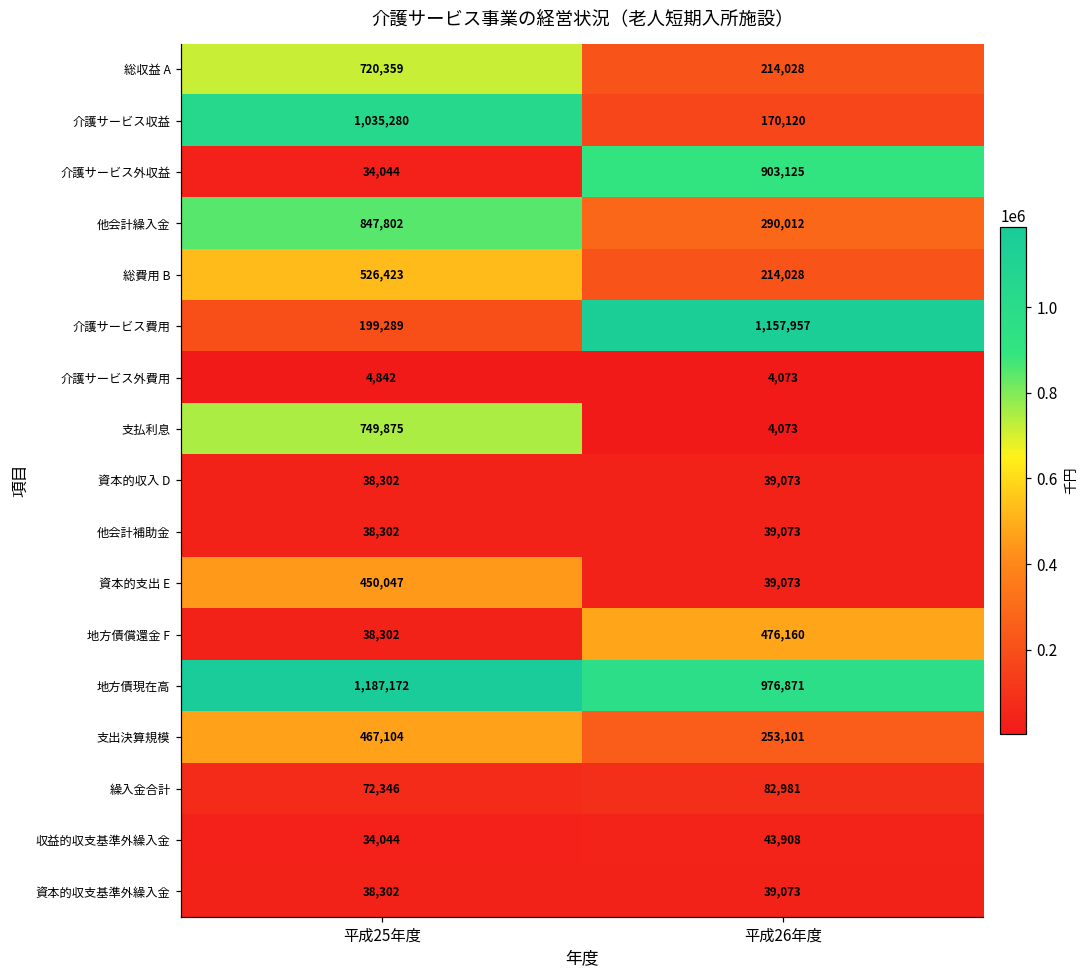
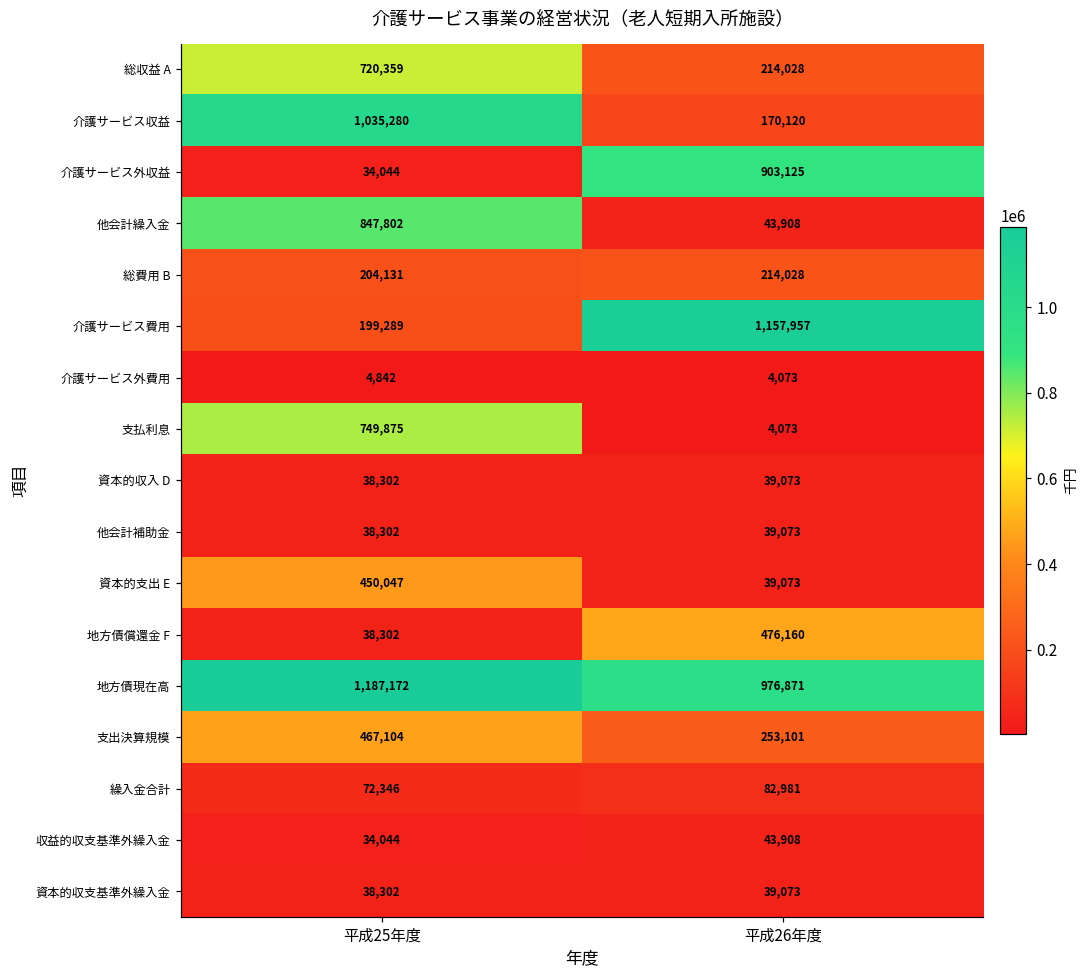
  {
    "総収益 A": {
      "平成25年度": "720,359",
      "平成26年度": "214,028"
    },
    "介護サービス収益": {
      "平成25年度": "1,035,280",
      "平成26年度": "170,120"
    },
    "介護サービス外収益": {
      "平成25年度": "34,044",
      "平成26年度": "903,125"
    },
    "他会計繰入金": {
      "平成25年度": "847,802",
-     "平成26年度": "290,012"
+     "平成26年度": "43,908"
    },
    "総費用 B": {
-     "平成25年度": "526,423",
+     "平成25年度": "204,131",
      "平成26年度": "214,028"
    },
    "介護サービス費用": {
      "平成25年度": "199,289",
      "平成26年度": "1,157,957"
    },
    "介護サービス外費用": {
      "平成25年度": "4,842",
      "平成26年度": "4,073"
    },
    "支払利息": {
      "平成25年度": "749,875",
      "平成26年度": "4,073"
    },
    "資本的収入 D": {
      "平成25年度": "38,302",
      "平成26年度": "39,073"
    },
    "他会計補助金": {
      "平成25年度": "38,302",
      "平成26年度": "39,073"
    },
    "資本的支出 E": {
      "平成25年度": "450,047",
      "平成26年度": "39,073"
    },
    "地方債償還金 F": {
      "平成25年度": "38,302",
      "平成26年度": "476,160"
    },
    "地方債現在高": {
      "平成25年度": "1,187,172",
      "平成26年度": "976,871"
    },
    "支出決算規模": {
      "平成25年度": "467,104",
      "平成26年度": "253,101"
    },
    "繰入金合計": {
      "平成25年度": "72,346",
      "平成26年度": "82,981"
    },
    "収益的収支基準外繰入金": {
      "平成25年度": "34,044",
      "平成26年度": "43,908"
    },
    "資本的収支基準外繰入金": {
      "平成25年度": "38,302",
      "平成26年度": "39,073"
    }
  }
